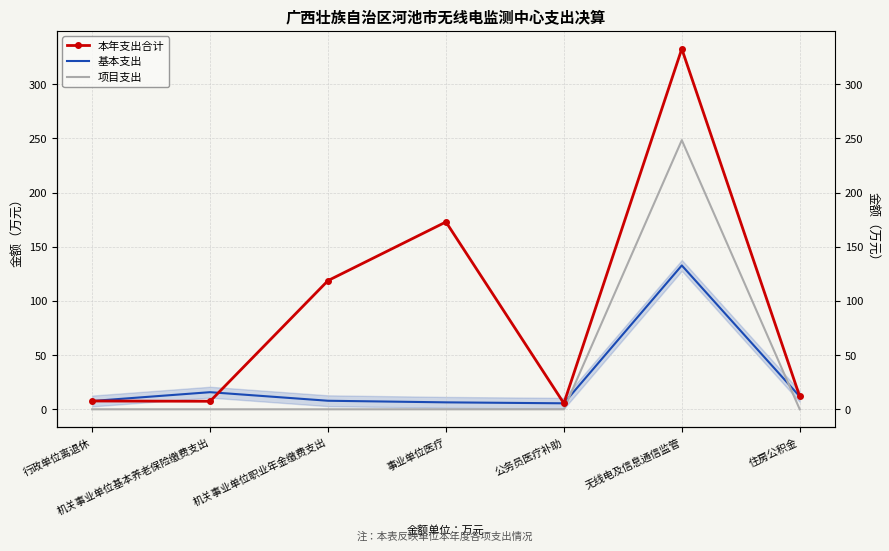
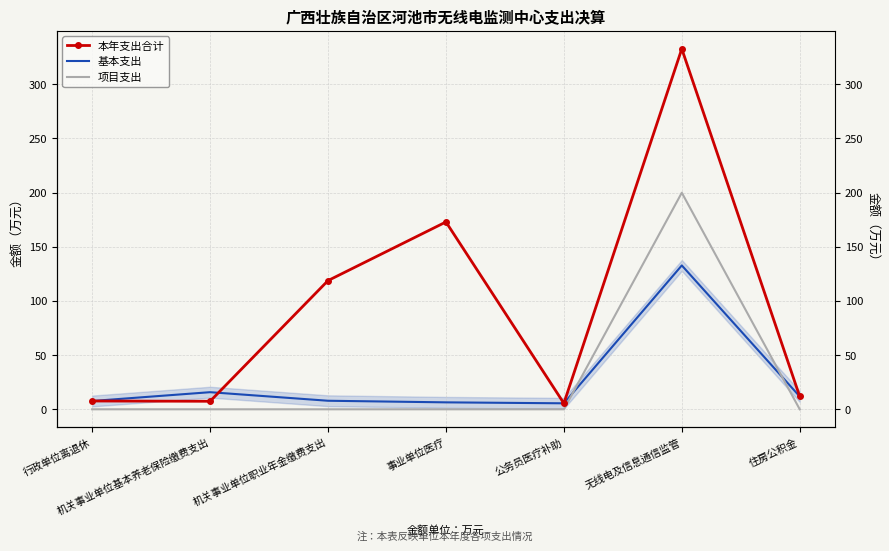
  {
    "本年支出合计": {
      "机关事业单位基本养老保险缴费支出": 7,
      "机关事业单位职业年金缴费支出": 119,
      "事业单位医疗": 173,
      "无线电及信息通信监管": 333
    },
    "项目支出": {
      "行政单位离退休": 0,
      "机关事业单位基本养老保险缴费支出": 0,
      "机关事业单位职业年金缴费支出": 0,
      "事业单位医疗": 0,
      "公务员医疗补助": 0,
-     "无线电及信息通信监管": 248,
+     "无线电及信息通信监管": 200,
      "住房公积金": 0
    }
  }
